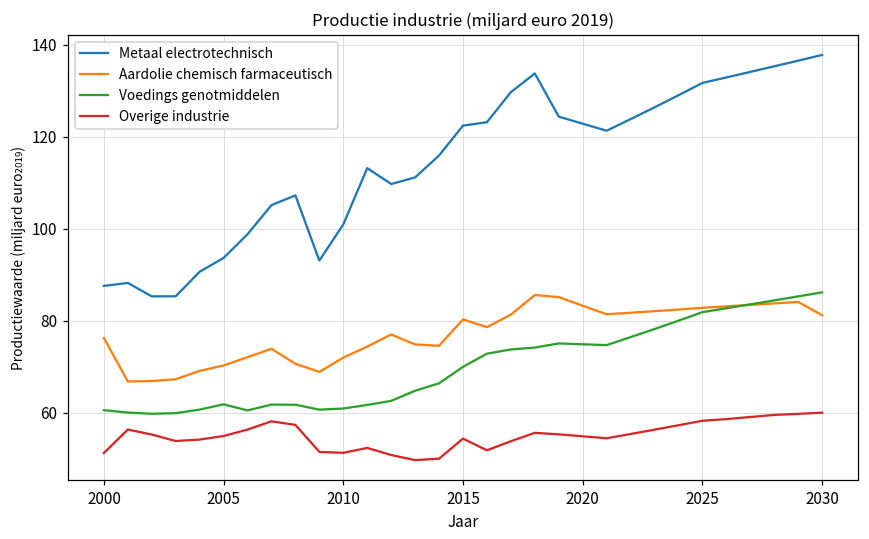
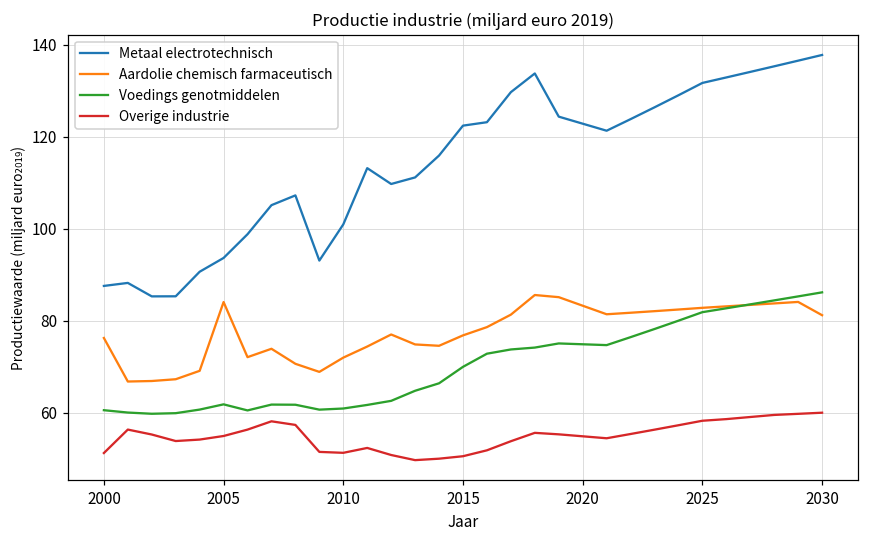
  {
    "Metaal electrotechnisch": {
      "2000": 88,
      "2005": 94,
      "2010": 101,
      "2015": 122,
      "2025": 132,
      "2030": 138
    },
    "Aardolie chemisch farmaceutisch": {
      "2000": 76,
-     "2005": 70,
+     "2005": 84,
      "2010": 72,
-     "2015": 80,
+     "2015": 77,
      "2025": 83,
      "2030": 81
    },
    "Voedings genotmiddelen": {
      "2000": 61,
      "2005": 62,
      "2010": 61,
      "2015": 70,
      "2025": 82,
      "2030": 86
    },
    "Overige industrie": {
      "2000": 51,
      "2005": 55,
      "2010": 51,
-     "2015": 54,
+     "2015": 51,
      "2025": 58,
      "2030": 60
    }
  }
